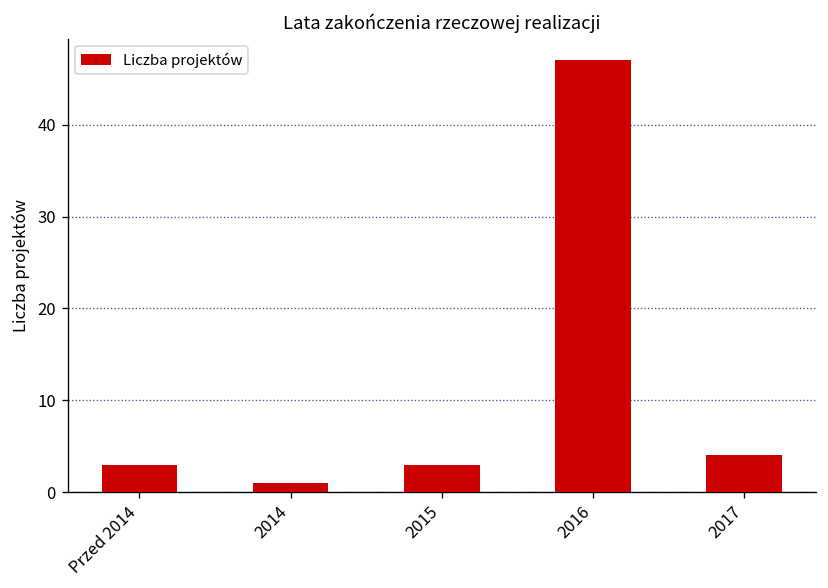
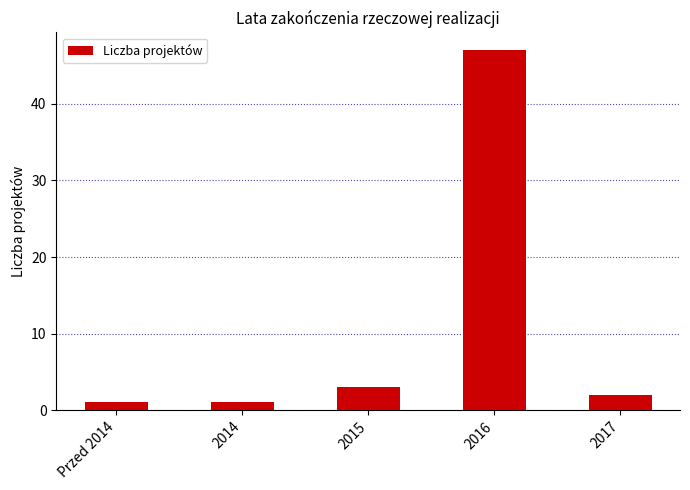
  {
-   "Przed 2014": 3,
+   "Przed 2014": 1,
    "2014": 1,
    "2015": 3,
    "2016": 47,
-   "2017": 4
+   "2017": 2
  }
